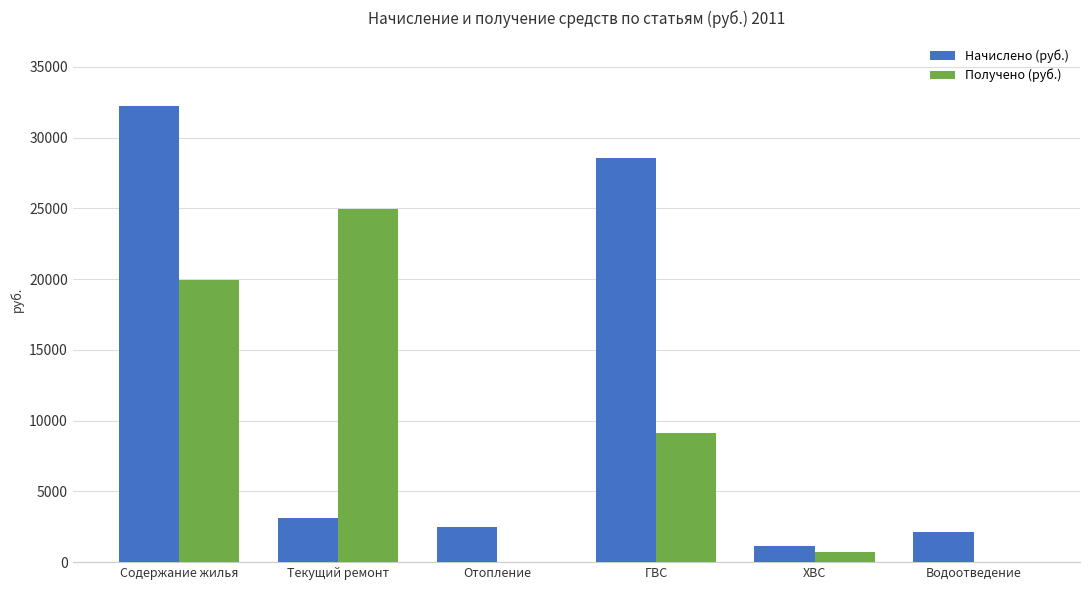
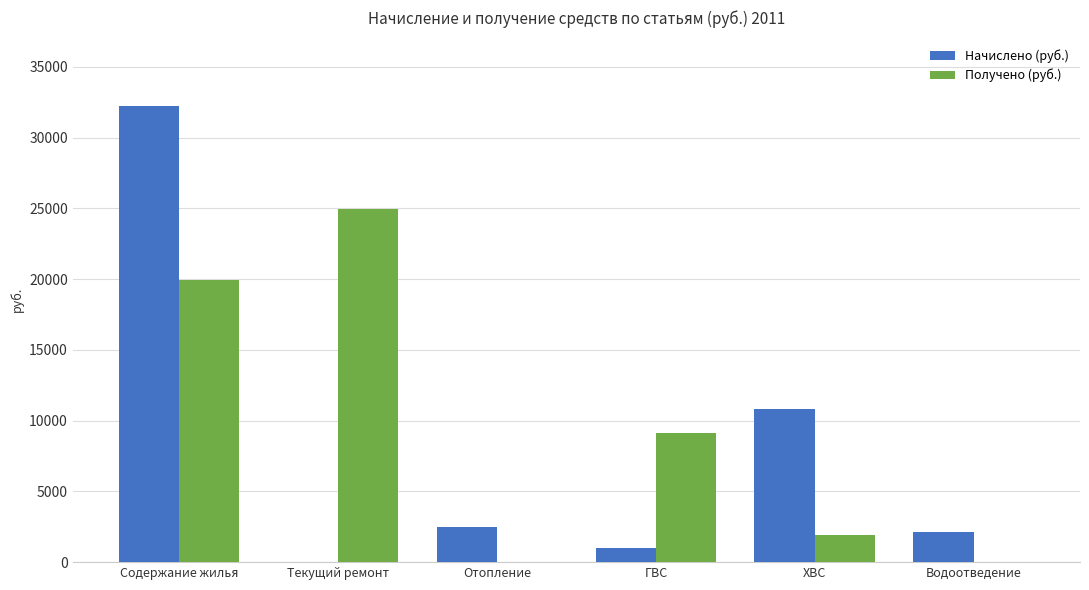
  {
    "Начислено (руб.)": {
      "Содержание жилья": 32200,
-     "Текущий ремонт": 3100,
+     "Текущий ремонт": 0,
      "Отопление": 2500,
-     "ГВС": 28600,
-     "ХВС": 1200,
+     "ГВС": 1000,
+     "ХВС": 10800,
      "Водоотведение": 2100
    },
    "Получено (руб.)": {
      "Содержание жилья": 20000,
      "Текущий ремонт": 25000,
      "Отопление": 0,
      "ГВС": 9100,
-     "ХВС": 700,
+     "ХВС": 1900,
      "Водоотведение": 0
    }
  }
